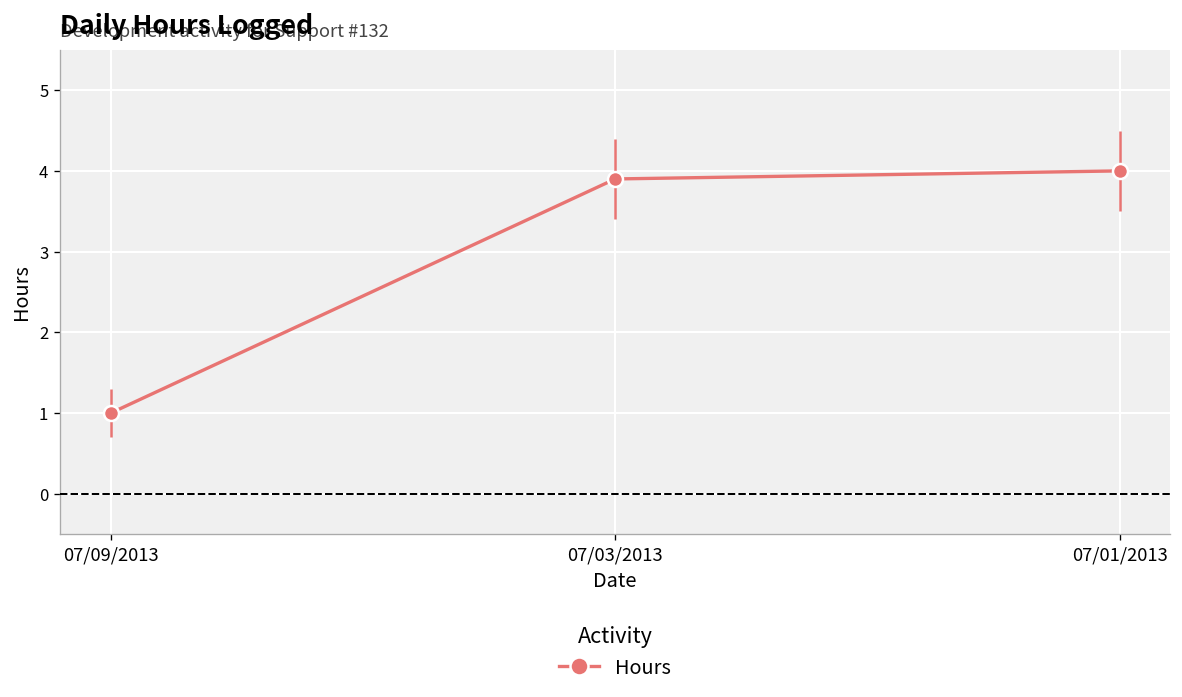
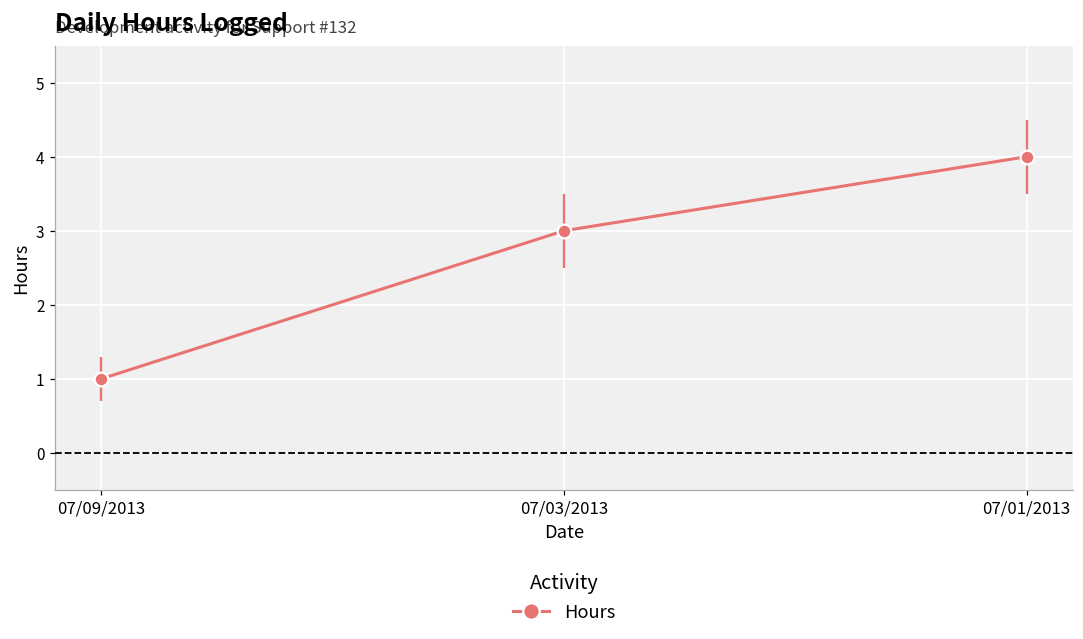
  {
    "07/09/2013": 1.0,
-   "07/03/2013": 3.9,
+   "07/03/2013": 3.0,
    "07/01/2013": 4.0
  }
